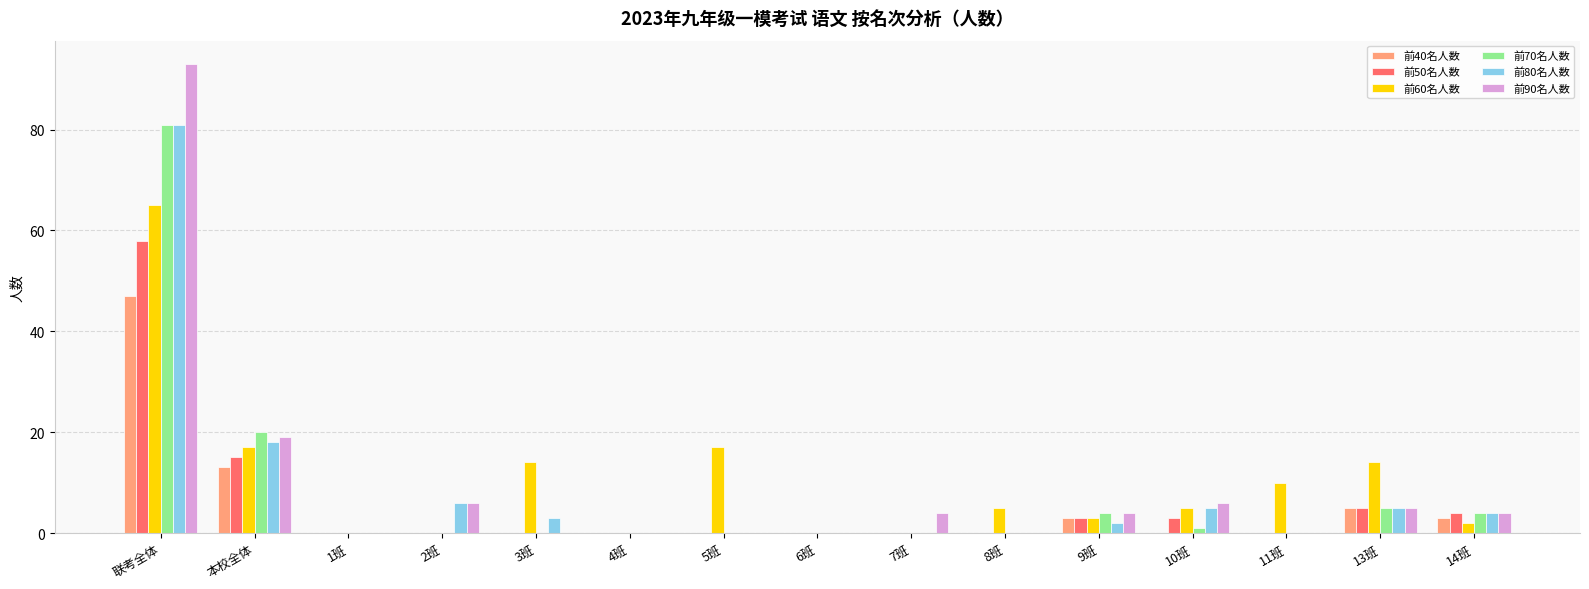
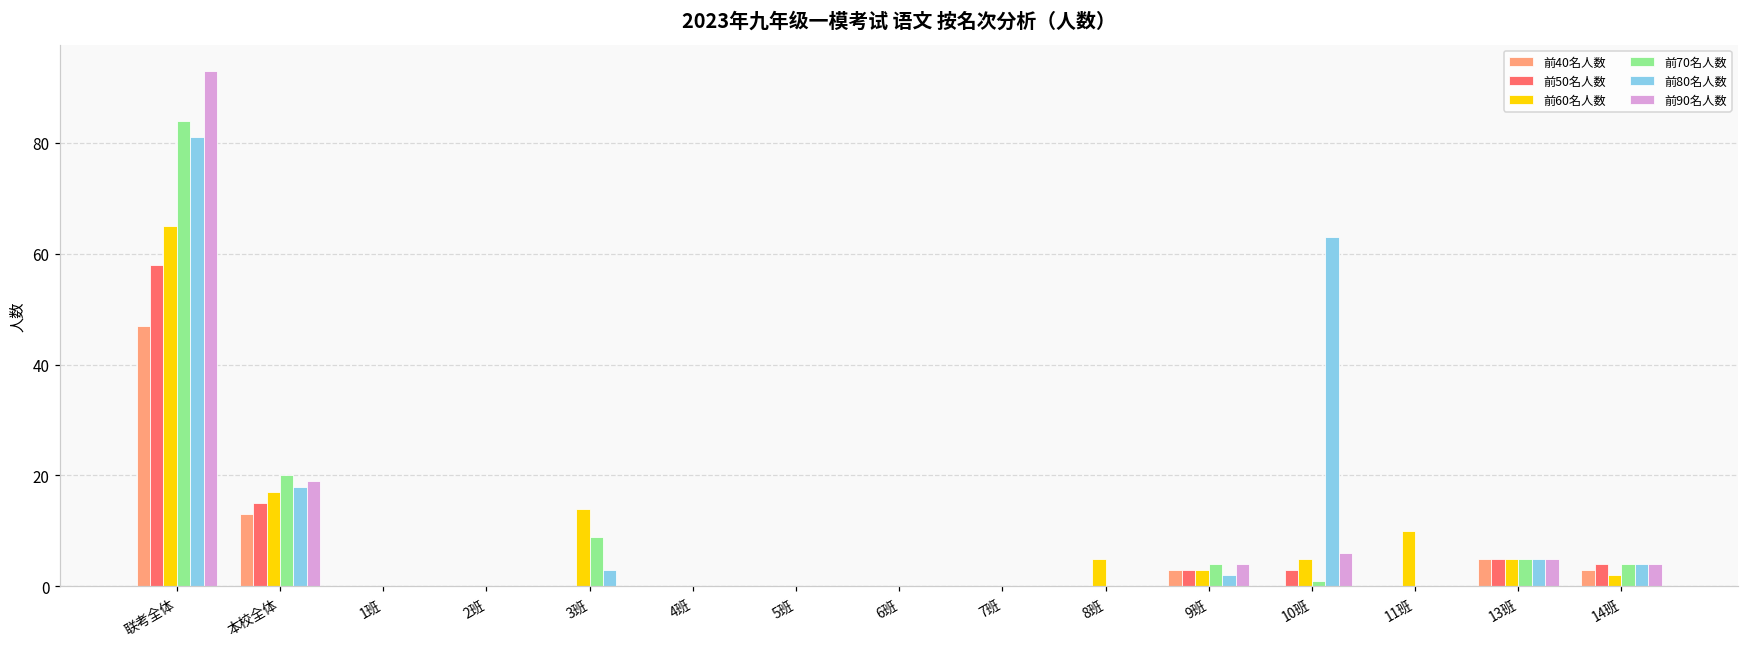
  {
    "前60名人数": {
      "联考全体": 65,
      "本校全体": 17,
      "1班": 0,
      "2班": 0,
      "3班": 14,
      "4班": 0,
-     "5班": 17,
+     "5班": 0,
      "6班": 0,
      "7班": 0,
      "8班": 5,
      "9班": 3,
      "10班": 5,
      "11班": 10,
-     "13班": 14,
+     "13班": 5,
      "14班": 2
    },
    "前70名人数": {
-     "联考全体": 81,
+     "联考全体": 84,
      "本校全体": 20,
      "1班": 0,
      "2班": 0,
-     "3班": 0,
+     "3班": 9,
      "4班": 0,
      "5班": 0,
      "6班": 0,
      "7班": 0,
      "8班": 0,
      "9班": 4,
      "10班": 1,
      "11班": 0,
      "13班": 5,
      "14班": 4
    },
    "前80名人数": {
      "联考全体": 81,
      "本校全体": 18,
      "1班": 0,
-     "2班": 6,
+     "2班": 0,
      "3班": 3,
      "4班": 0,
      "5班": 0,
      "6班": 0,
      "7班": 0,
      "8班": 0,
      "9班": 2,
-     "10班": 5,
+     "10班": 63,
      "11班": 0,
      "13班": 5,
      "14班": 4
    },
    "前90名人数": {
      "联考全体": 93,
      "本校全体": 19,
      "1班": 0,
-     "2班": 6,
+     "2班": 0,
      "3班": 0,
      "4班": 0,
      "5班": 0,
      "6班": 0,
-     "7班": 4,
+     "7班": 0,
      "8班": 0,
      "9班": 4,
      "10班": 6,
      "11班": 0,
      "13班": 5,
      "14班": 4
    }
  }
